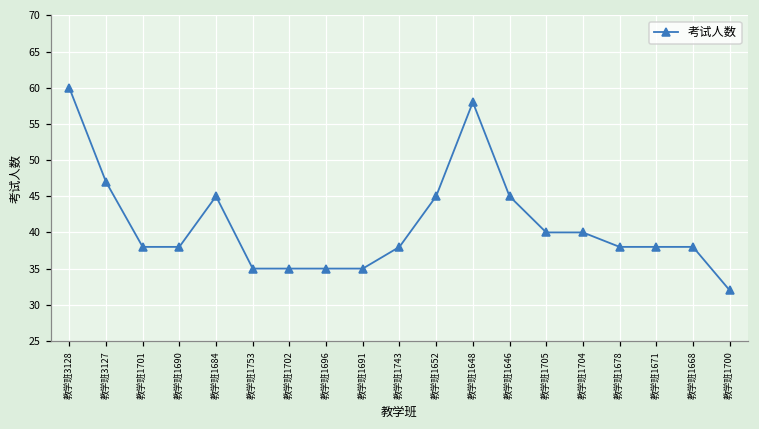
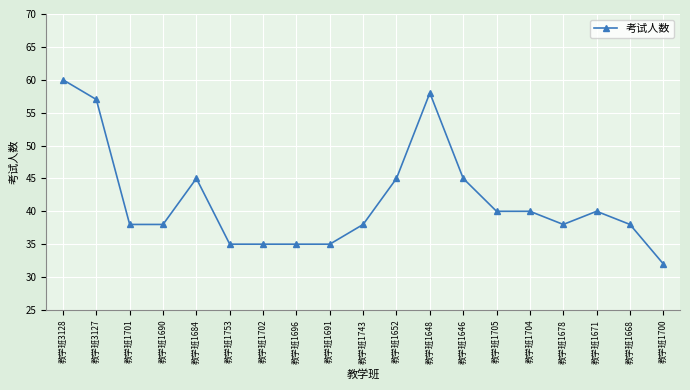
  {
    "教学班3128": 60,
-   "教学班3127": 47,
+   "教学班3127": 57,
    "教学班1701": 38,
    "教学班1690": 38,
    "教学班1684": 45,
    "教学班1753": 35,
    "教学班1702": 35,
    "教学班1696": 35,
    "教学班1691": 35,
    "教学班1743": 38,
    "教学班1652": 45,
    "教学班1648": 58,
    "教学班1646": 45,
    "教学班1705": 40,
    "教学班1704": 40,
    "教学班1678": 38,
-   "教学班1671": 38,
+   "教学班1671": 40,
    "教学班1668": 38,
    "教学班1700": 32
  }
